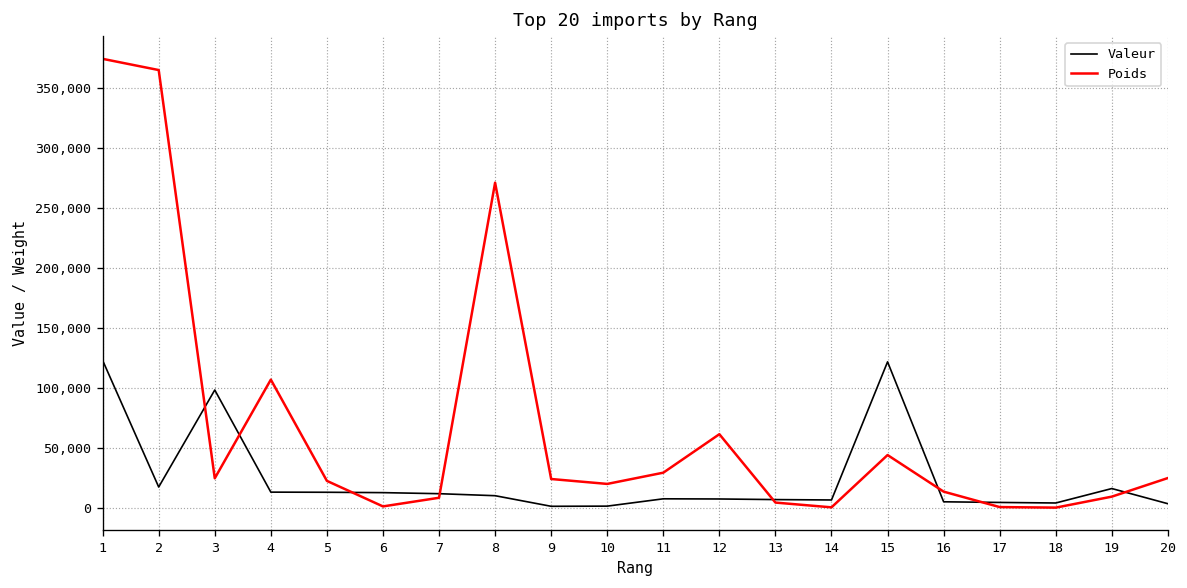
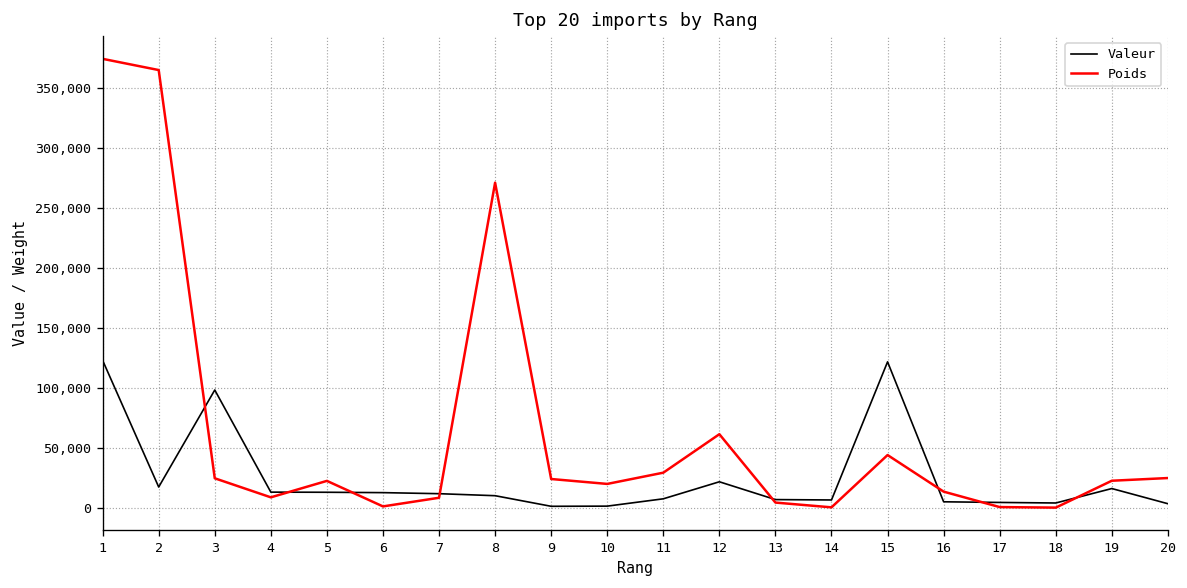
  {
    "Valeur": {
      "1": "120,000",
      "2": "20,000",
      "3": "100,000",
      "4": "10,000",
      "5": "10,000",
      "6": "10,000",
      "7": "10,000",
      "8": "10,000",
      "9": "0",
      "10": "0",
      "11": "10,000",
-     "12": "10,000",
+     "12": "20,000",
      "14": "10,000",
      "15": "120,000",
      "16": "0",
      "17": "0",
      "18": "0",
      "19": "20,000",
      "20": "0"
    },
    "Poids": {
      "1": "370,000",
      "2": "370,000",
      "3": "20,000",
-     "4": "110,000",
+     "4": "10,000",
      "5": "20,000",
      "6": "0",
      "7": "10,000",
      "8": "270,000",
      "9": "20,000",
      "10": "20,000",
      "11": "30,000",
      "12": "60,000",
      "14": "0",
      "15": "40,000",
      "16": "10,000",
      "17": "0",
      "18": "0",
-     "19": "10,000",
+     "19": "20,000",
      "20": "20,000"
    }
  }
